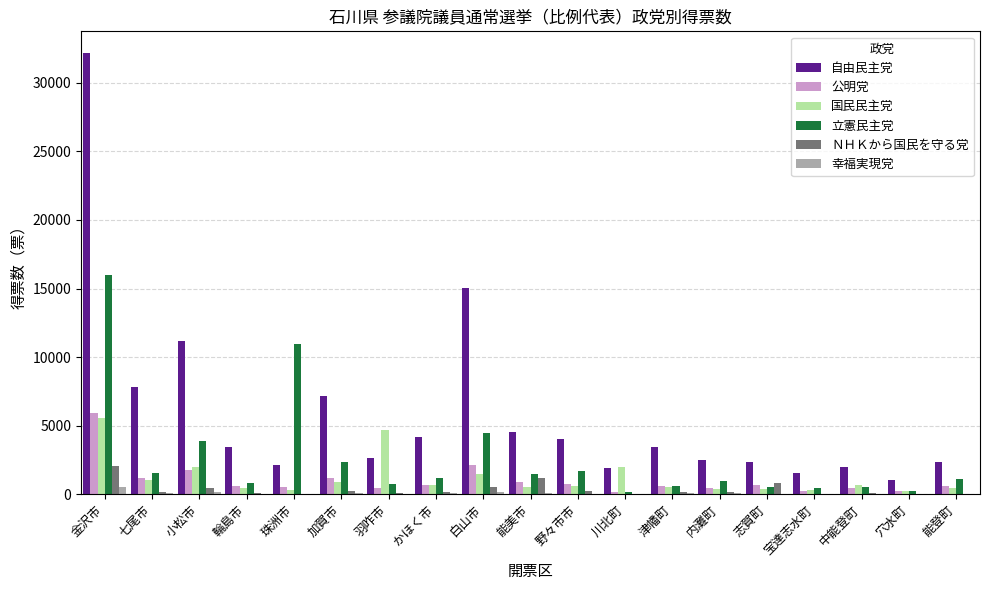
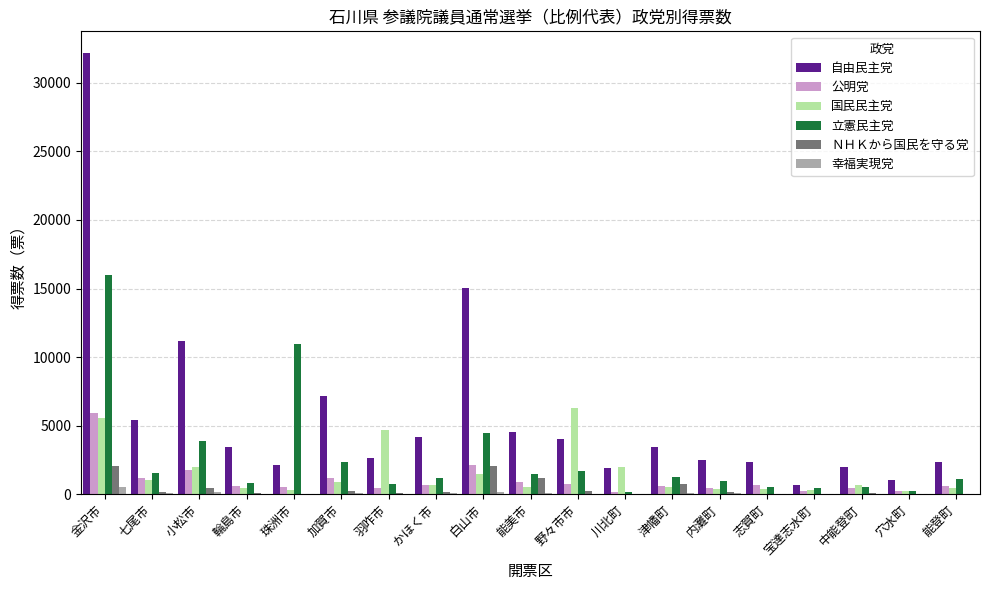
  {
    "自由民主党": {
      "金沢市": 32100,
-     "七尾市": 7800,
+     "七尾市": 5400,
      "小松市": 11200,
      "輪島市": 3500,
      "珠洲市": 2100,
      "加賀市": 7200,
      "羽咋市": 2600,
      "かほく市": 4200,
      "白山市": 15000,
      "能美市": 4500,
      "野々市市": 4100,
      "川北町": 1900,
      "津幡町": 3400,
      "内灘町": 2500,
      "志賀町": 2400,
-     "宝達志水町": 1600,
+     "宝達志水町": 700,
      "中能登町": 2000,
      "穴水町": 1100,
      "能登町": 2300
    },
    "国民民主党": {
      "金沢市": 5500,
      "七尾市": 1000,
      "小松市": 2000,
      "輪島市": 500,
      "珠洲市": 300,
      "加賀市": 900,
      "羽咋市": 4700,
      "かほく市": 700,
      "白山市": 1500,
      "能美市": 600,
-     "野々市市": 600,
+     "野々市市": 6300,
      "川北町": 2000,
      "津幡町": 500,
      "内灘町": 400,
      "志賀町": 400,
      "宝達志水町": 300,
      "中能登町": 700,
      "穴水町": 300,
      "能登町": 400
    },
    "立憲民主党": {
      "金沢市": 16000,
      "七尾市": 1600,
      "小松市": 3900,
      "輪島市": 800,
      "珠洲市": 10900,
      "加賀市": 2400,
      "羽咋市": 800,
      "かほく市": 1200,
      "白山市": 4500,
      "能美市": 1500,
      "野々市市": 1700,
-     "津幡町": 600,
+     "津幡町": 1200,
      "内灘町": 900,
      "志賀町": 500,
      "宝達志水町": 500,
      "中能登町": 500,
      "穴水町": 300,
      "能登町": 1100
    },
    "ＮＨＫから国民を守る党": {
      "金沢市": 2100,
      "小松市": 400,
      "加賀市": 300,
      "かほく市": 200,
-     "白山市": 500,
+     "白山市": 2100,
      "能美市": 1200,
      "野々市市": 300,
-     "津幡町": 200,
-     "志賀町": 800
+     "津幡町": 700,
+     "志賀町": 0
    }
  }
